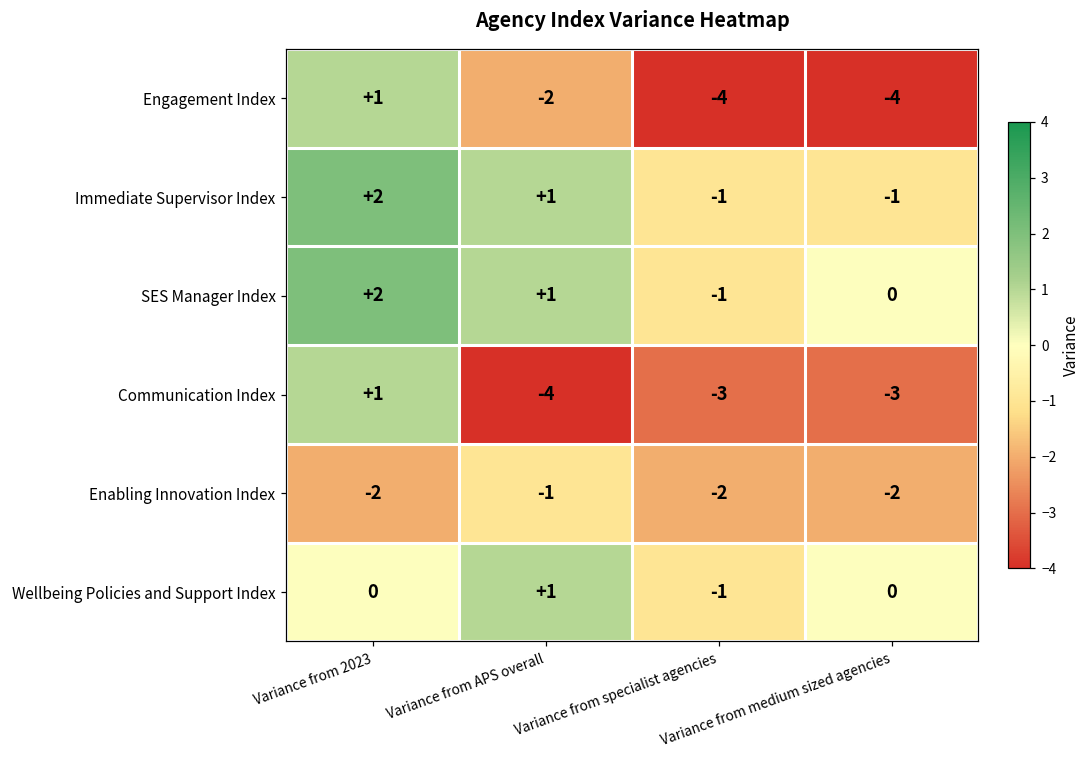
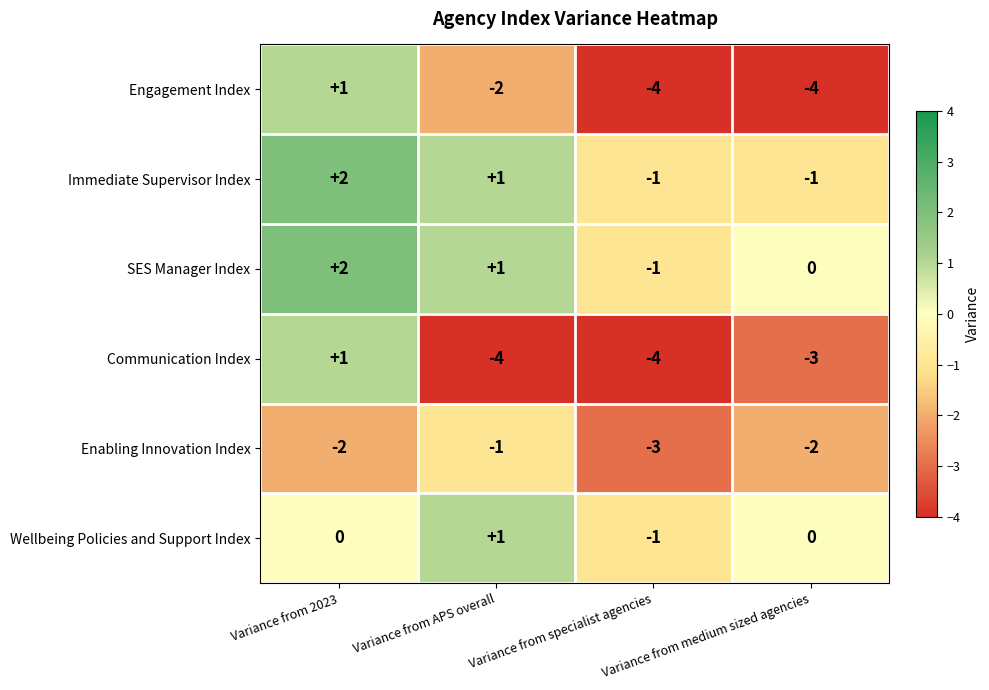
  {
    "Engagement Index": {
      "Variance from 2023": "+1",
      "Variance from APS overall": "-2",
      "Variance from specialist agencies": "-4",
      "Variance from medium sized agencies": "-4"
    },
    "Immediate Supervisor Index": {
      "Variance from 2023": "+2",
      "Variance from APS overall": "+1",
      "Variance from specialist agencies": "-1",
      "Variance from medium sized agencies": "-1"
    },
    "SES Manager Index": {
      "Variance from 2023": "+2",
      "Variance from APS overall": "+1",
      "Variance from specialist agencies": "-1",
      "Variance from medium sized agencies": "0"
    },
    "Communication Index": {
      "Variance from 2023": "+1",
      "Variance from APS overall": "-4",
-     "Variance from specialist agencies": "-3",
+     "Variance from specialist agencies": "-4",
      "Variance from medium sized agencies": "-3"
    },
    "Enabling Innovation Index": {
      "Variance from 2023": "-2",
      "Variance from APS overall": "-1",
-     "Variance from specialist agencies": "-2",
+     "Variance from specialist agencies": "-3",
      "Variance from medium sized agencies": "-2"
    },
    "Wellbeing Policies and Support Index": {
      "Variance from 2023": "0",
      "Variance from APS overall": "+1",
      "Variance from specialist agencies": "-1",
      "Variance from medium sized agencies": "0"
    }
  }
